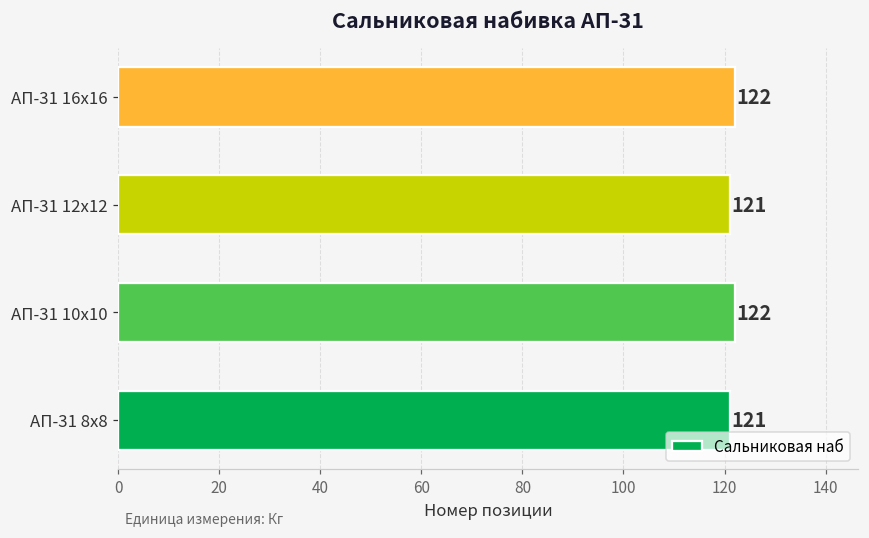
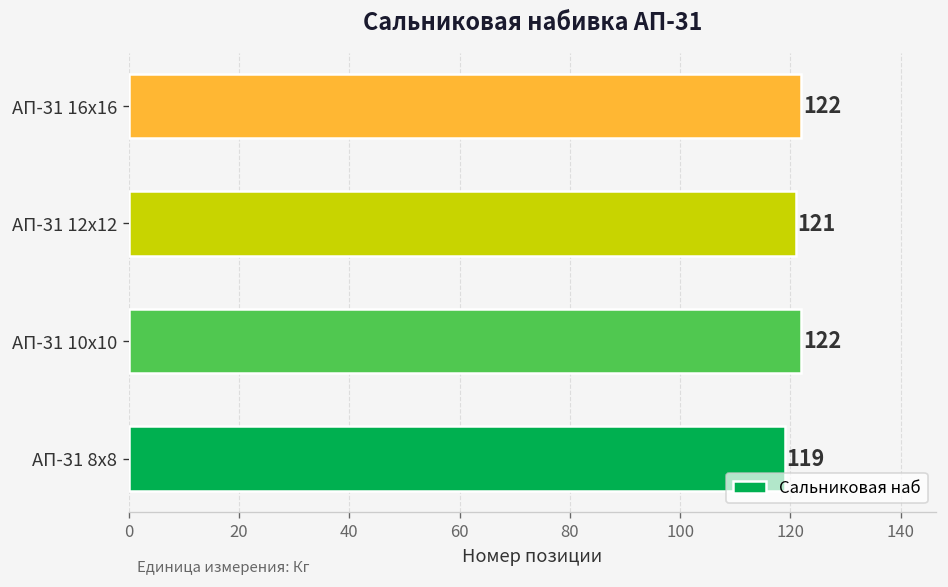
  {
    "АП-31 16х16": 122,
    "АП-31 12х12": 121,
    "АП-31 10х10": 122,
-   "АП-31 8х8": 121
+   "АП-31 8х8": 119
  }
